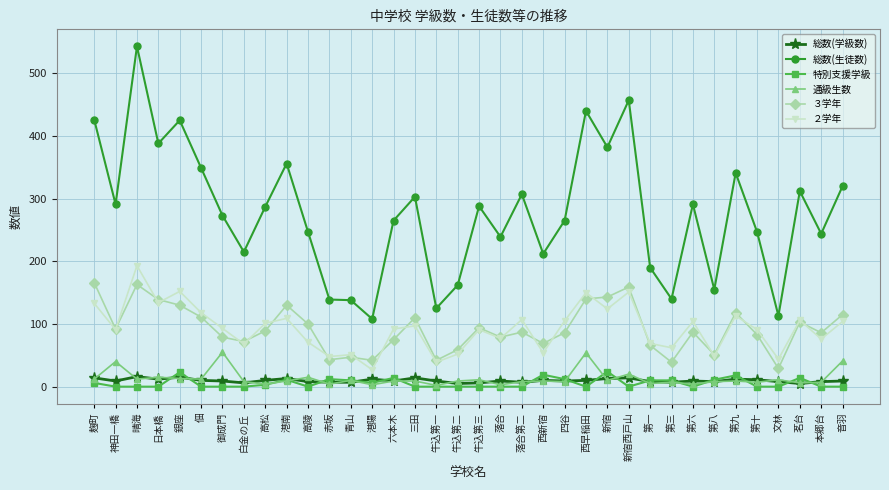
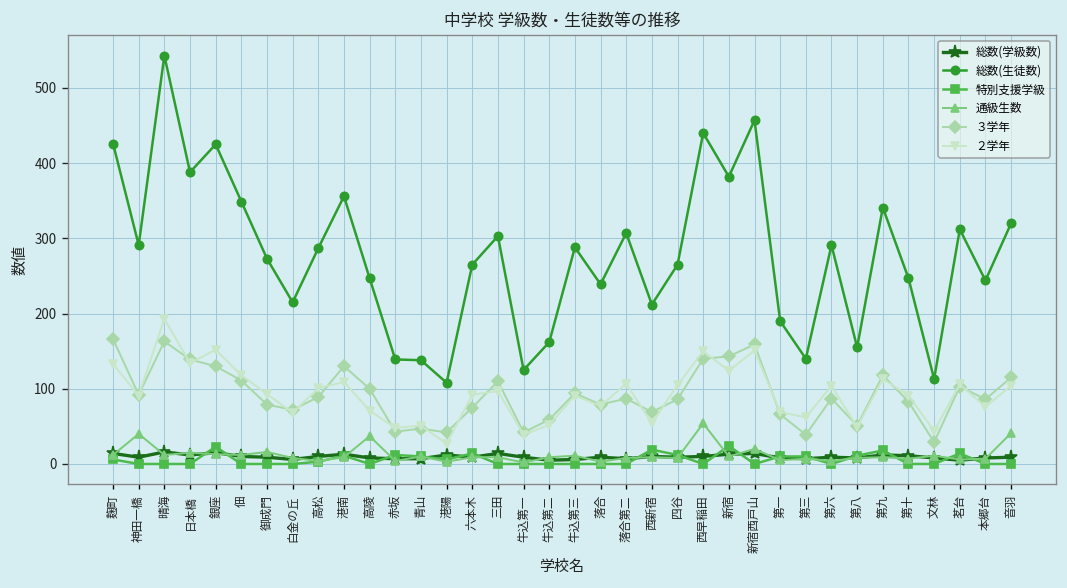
  {
    "通級生数": {
      "神田一橋": 40,
-     "御成門": 60,
-     "高陵": 20,
+     "御成門": 20,
+     "高陵": 40,
      "三田": 10,
      "牛込第三": 10,
      "西早稲田": 50,
      "新宿西戸山": 20,
      "第六": 0,
      "音羽": 40
    }
  }
